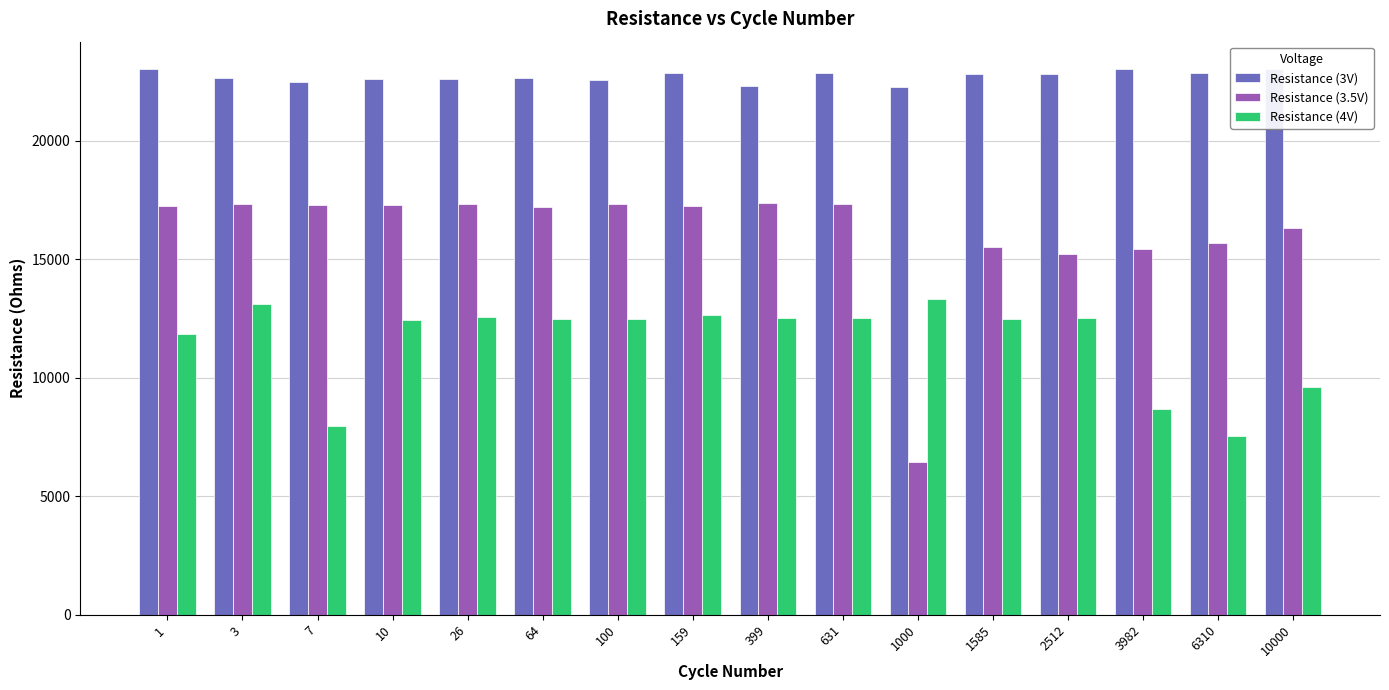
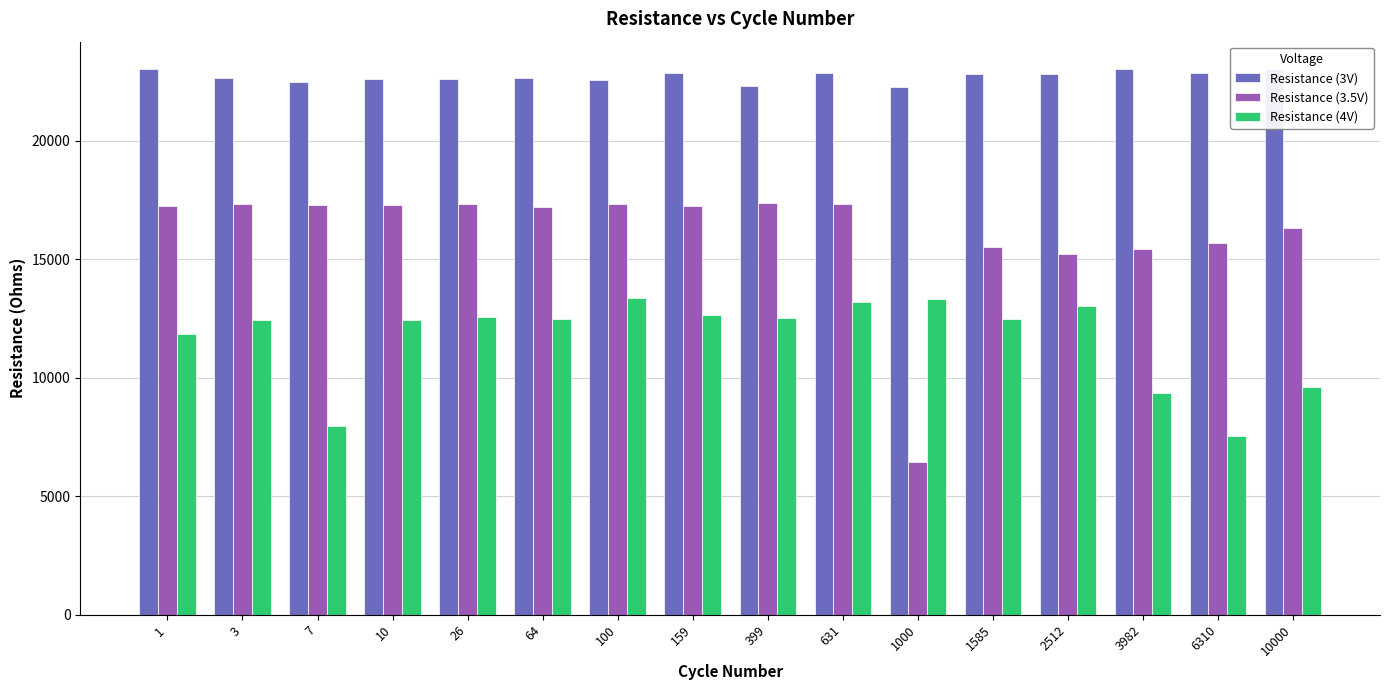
  {
    "Resistance (4V)": {
      "1": 11800,
-     "3": 13100,
+     "3": 12500,
      "7": 7900,
      "10": 12400,
      "26": 12600,
      "64": 12500,
-     "100": 12500,
+     "100": 13400,
      "159": 12600,
      "399": 12500,
-     "631": 12500,
+     "631": 13200,
      "1000": 13300,
      "1585": 12500,
-     "2512": 12500,
-     "3982": 8700,
+     "2512": 13000,
+     "3982": 9400,
      "6310": 7600,
      "10000": 9600
    }
  }
